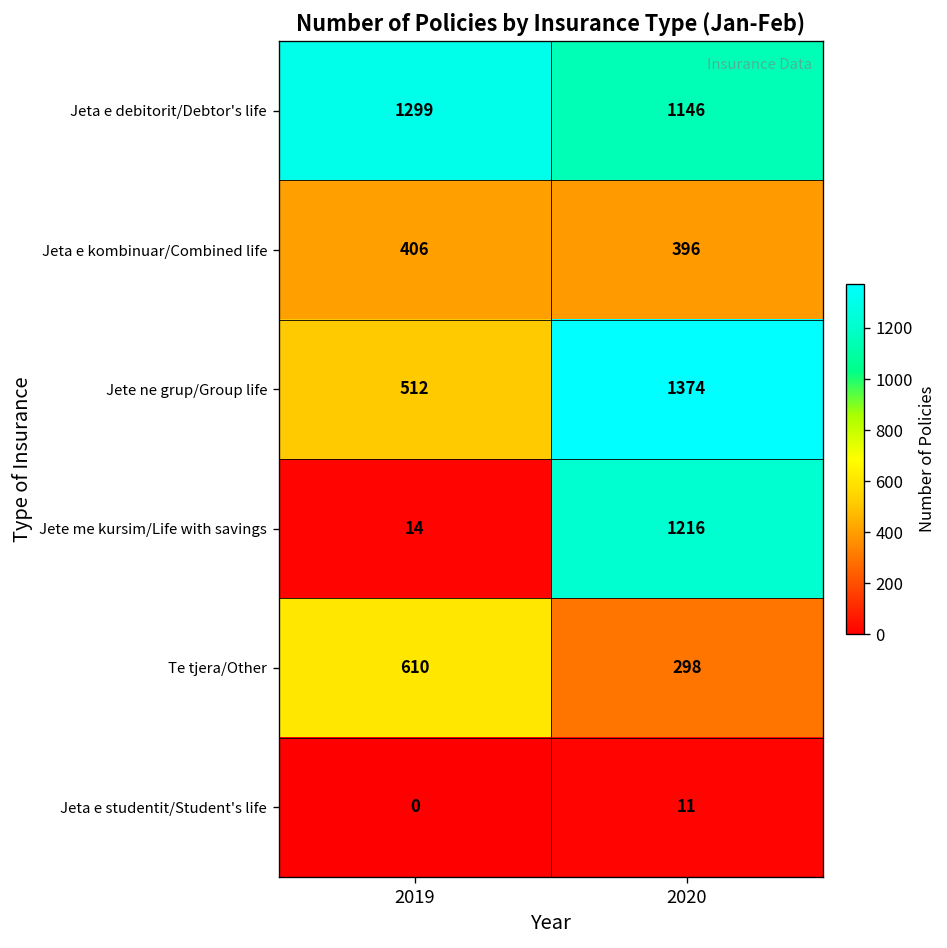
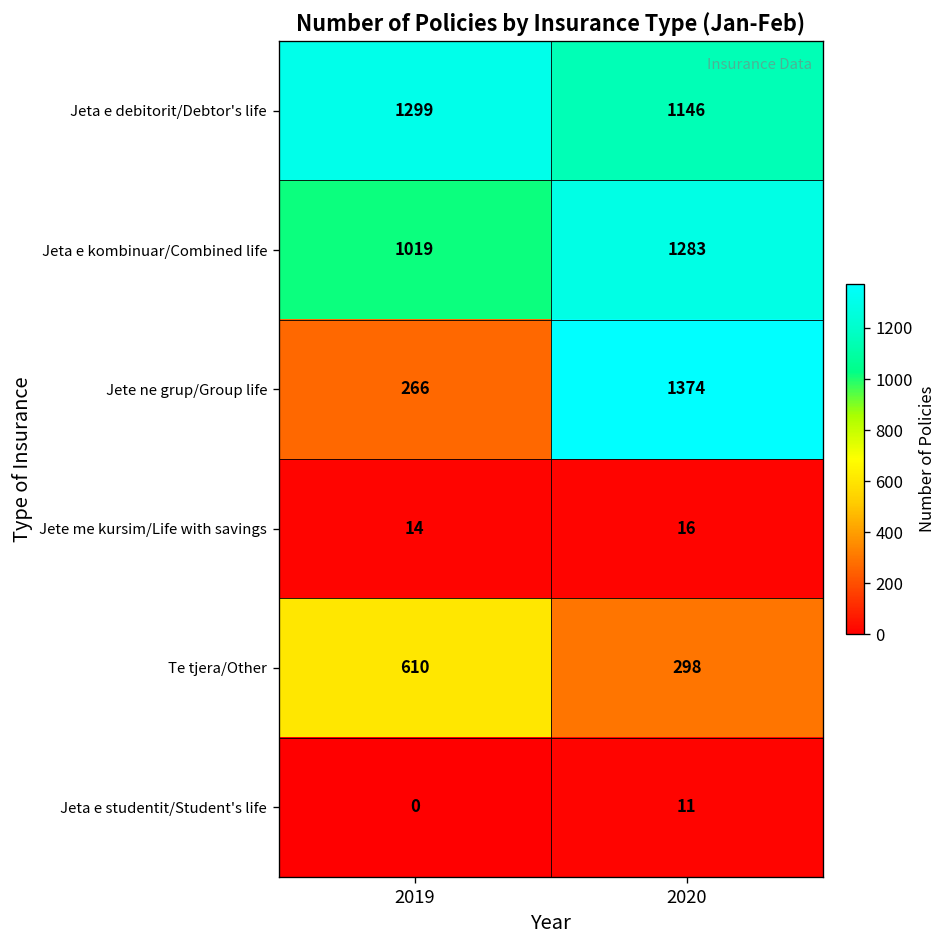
  {
    "Jeta e debitorit/Debtor's life": {
      "2019": 1299
    },
    "Jeta e kombinuar/Combined life": {
-     "2019": 406,
-     "2020": 396
+     "2019": 1019,
+     "2020": 1283
    },
    "Jete ne grup/Group life": {
-     "2019": 512,
+     "2019": 266,
      "2020": 1374
    },
    "Jete me kursim/Life with savings": {
      "2019": 14,
-     "2020": 1216
+     "2020": 16
    },
    "Te tjera/Other": {
      "2019": 610,
      "2020": 298
    },
    "Jeta e studentit/Student's life": {
      "2019": 0,
      "2020": 11
    }
  }
